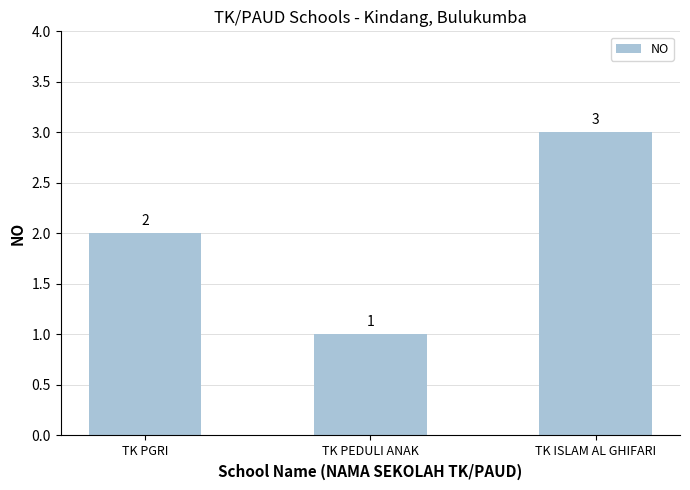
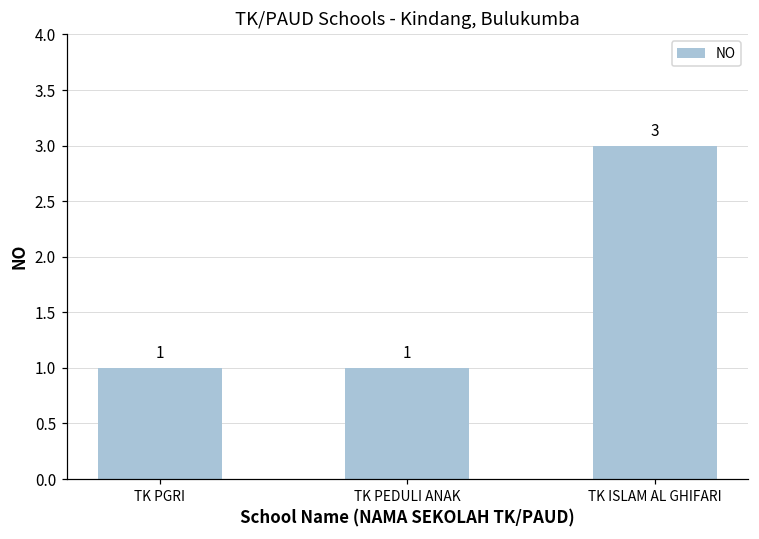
  {
-   "TK PGRI": 2,
+   "TK PGRI": 1,
    "TK PEDULI ANAK": 1,
    "TK ISLAM AL GHIFARI": 3
  }
